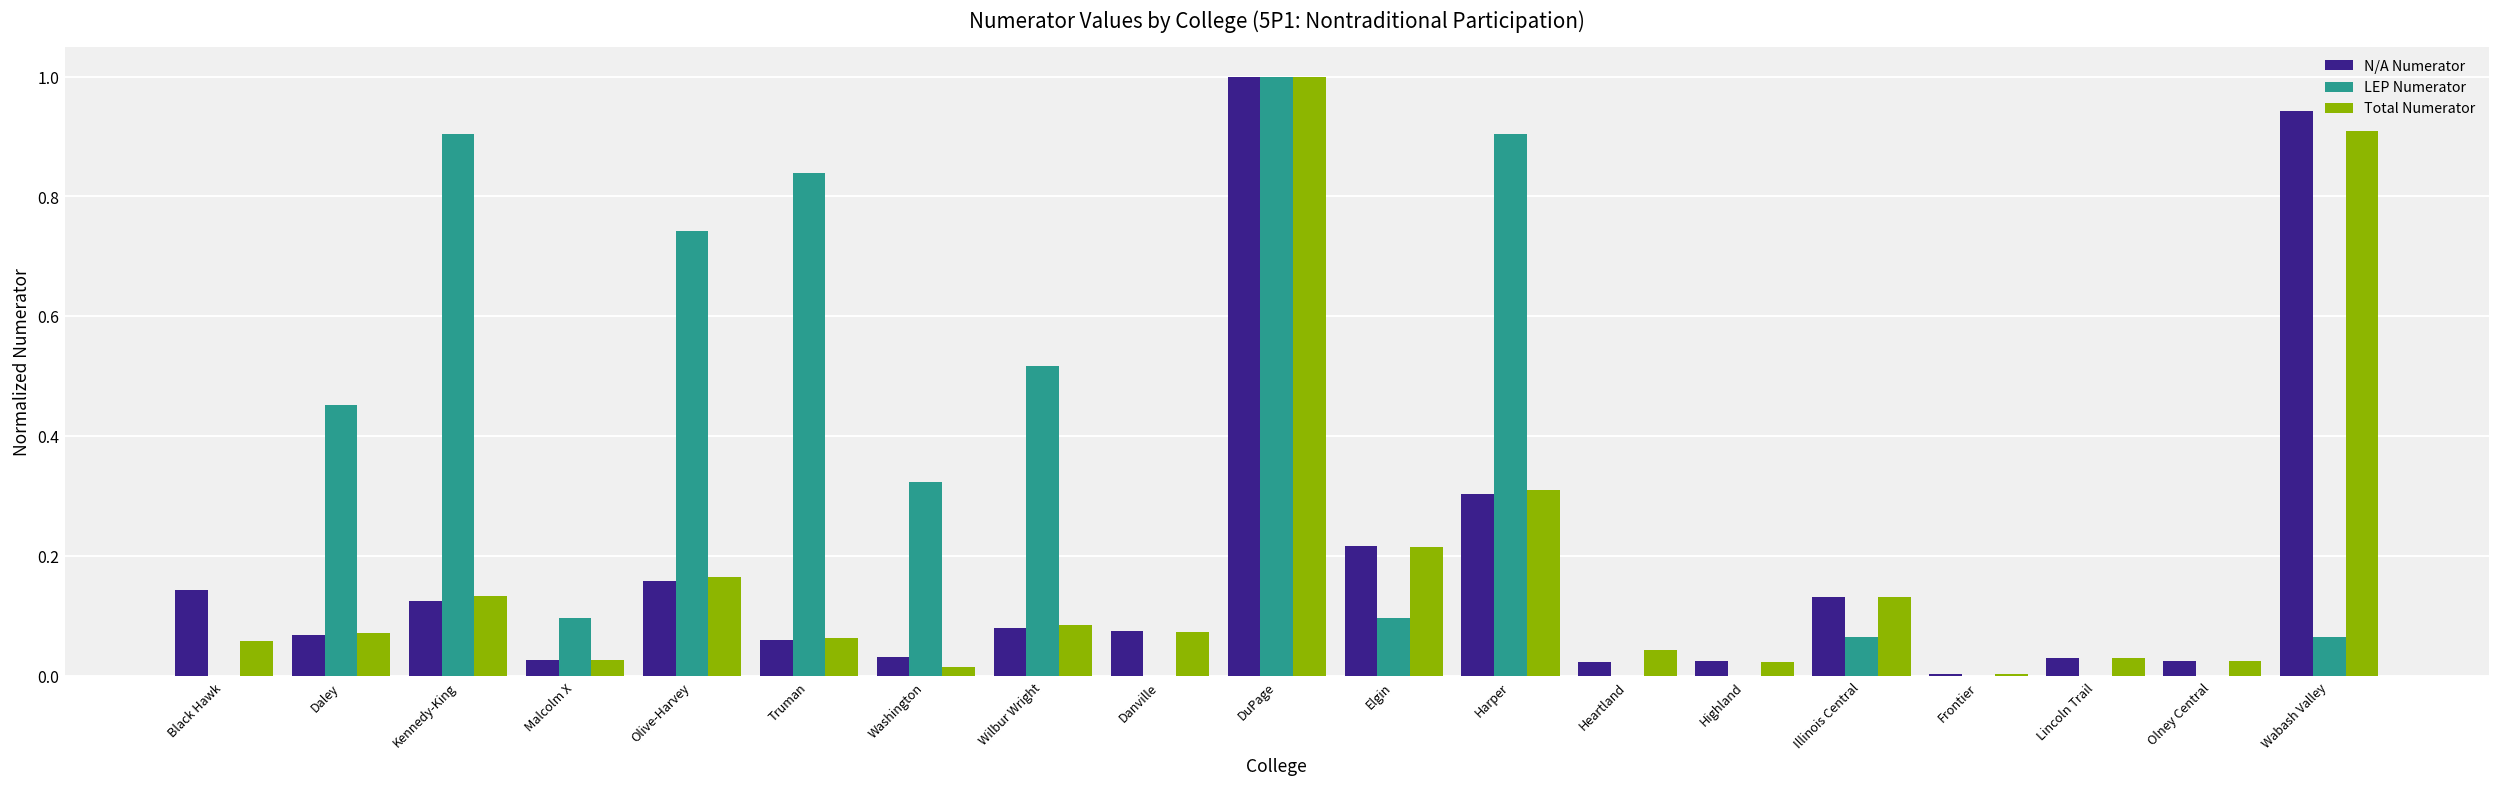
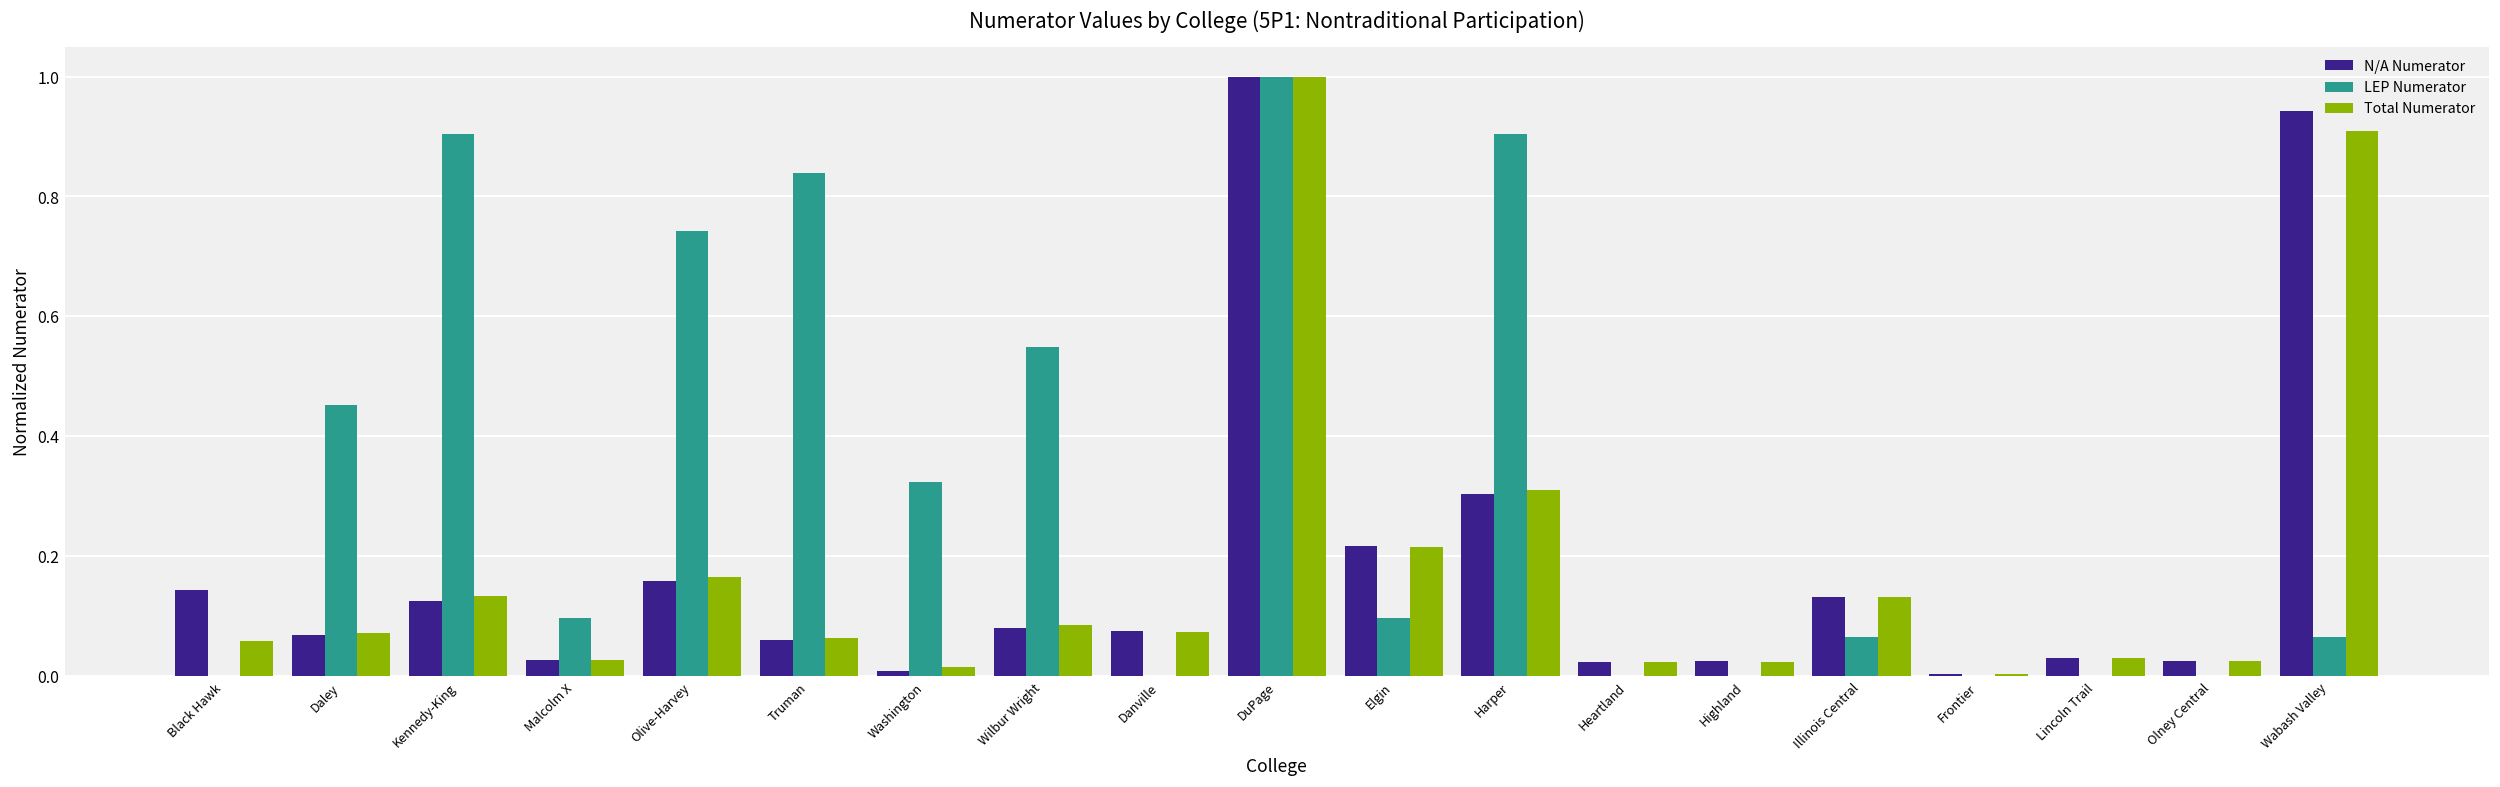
  {
    "N/A Numerator": {
      "Black Hawk": 0.14,
      "Daley": 0.07,
      "Kennedy-King": 0.13,
      "Malcolm X": 0.03,
      "Olive-Harvey": 0.16,
      "Truman": 0.06,
-     "Washington": 0.03,
+     "Washington": 0.01,
      "Wilbur Wright": 0.08,
      "Danville": 0.07,
      "DuPage": 1.00,
      "Elgin": 0.22,
      "Harper": 0.30,
      "Heartland": 0.02,
      "Highland": 0.02,
      "Illinois Central": 0.13,
      "Lincoln Trail": 0.03,
      "Olney Central": 0.02,
      "Wabash Valley": 0.94
    },
    "LEP Numerator": {
      "Black Hawk": 0.00,
      "Daley": 0.45,
      "Kennedy-King": 0.90,
      "Malcolm X": 0.10,
      "Olive-Harvey": 0.74,
      "Truman": 0.84,
      "Washington": 0.32,
-     "Wilbur Wright": 0.52,
+     "Wilbur Wright": 0.55,
      "Danville": 0.00,
      "DuPage": 1.00,
      "Elgin": 0.10,
      "Harper": 0.90,
      "Heartland": 0.00,
      "Highland": 0.00,
      "Illinois Central": 0.06,
      "Frontier": 0.00,
      "Lincoln Trail": 0.00,
      "Olney Central": 0.00,
      "Wabash Valley": 0.06
    },
    "Total Numerator": {
      "Black Hawk": 0.06,
      "Daley": 0.07,
      "Kennedy-King": 0.13,
      "Malcolm X": 0.03,
      "Olive-Harvey": 0.16,
      "Truman": 0.06,
      "Washington": 0.01,
      "Wilbur Wright": 0.09,
      "Danville": 0.07,
      "DuPage": 1.00,
      "Elgin": 0.22,
      "Harper": 0.31,
-     "Heartland": 0.04,
+     "Heartland": 0.02,
      "Highland": 0.02,
      "Illinois Central": 0.13,
      "Lincoln Trail": 0.03,
      "Olney Central": 0.02,
      "Wabash Valley": 0.91
    }
  }
